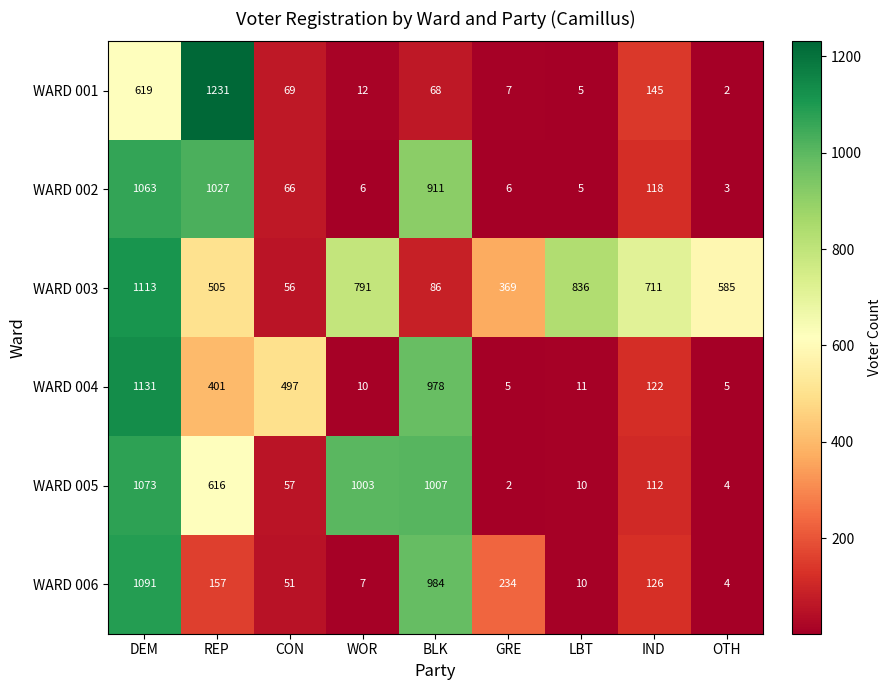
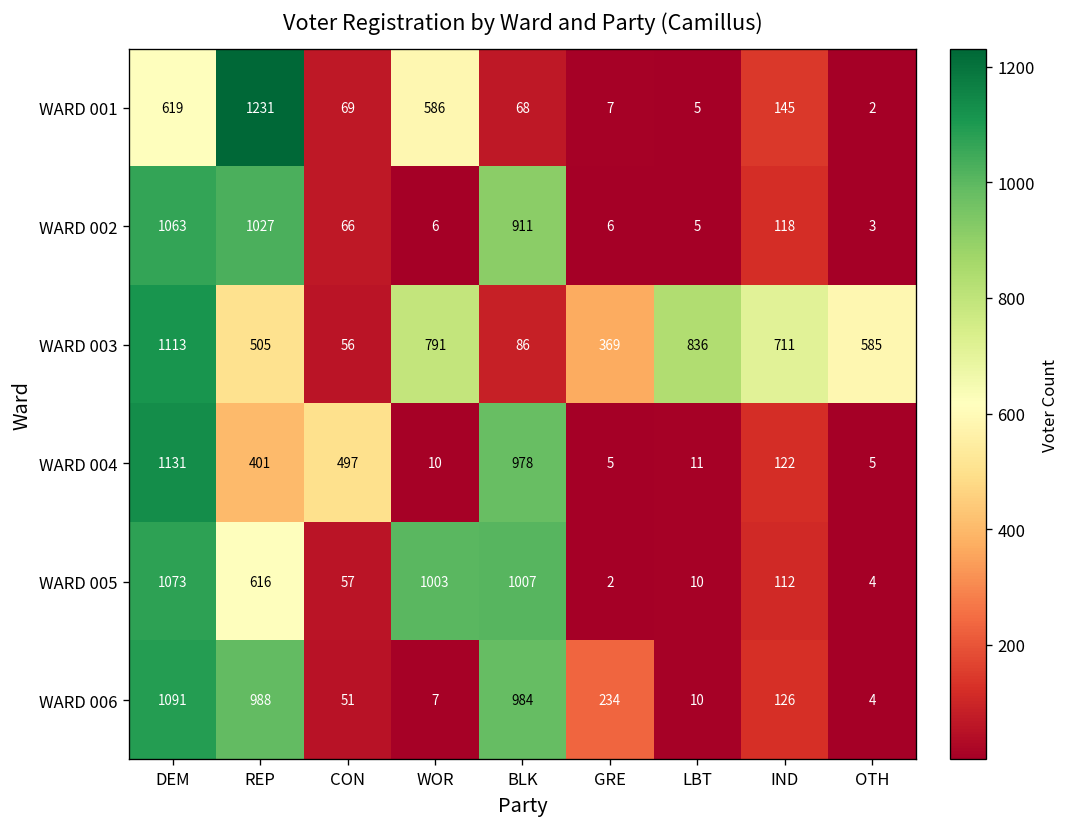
  {
    "WARD 001": {
      "DEM": 619,
      "REP": 1231,
      "CON": 69,
-     "WOR": 12,
+     "WOR": 586,
      "BLK": 68,
      "GRE": 7,
      "LBT": 5,
      "IND": 145,
      "OTH": 2
    },
    "WARD 002": {
      "DEM": 1063,
      "REP": 1027,
      "CON": 66,
      "WOR": 6,
      "BLK": 911,
      "GRE": 6,
      "LBT": 5,
      "IND": 118,
      "OTH": 3
    },
    "WARD 003": {
      "DEM": 1113,
      "REP": 505,
      "CON": 56,
      "WOR": 791,
      "BLK": 86,
      "GRE": 369,
      "LBT": 836,
      "IND": 711,
      "OTH": 585
    },
    "WARD 004": {
      "DEM": 1131,
      "REP": 401,
      "CON": 497,
      "WOR": 10,
      "BLK": 978,
      "GRE": 5,
      "LBT": 11,
      "IND": 122,
      "OTH": 5
    },
    "WARD 005": {
      "DEM": 1073,
      "REP": 616,
      "CON": 57,
      "WOR": 1003,
      "BLK": 1007,
      "GRE": 2,
      "LBT": 10,
      "IND": 112,
      "OTH": 4
    },
    "WARD 006": {
      "DEM": 1091,
-     "REP": 157,
+     "REP": 988,
      "CON": 51,
      "WOR": 7,
      "BLK": 984,
      "GRE": 234,
      "LBT": 10,
      "IND": 126,
      "OTH": 4
    }
  }
